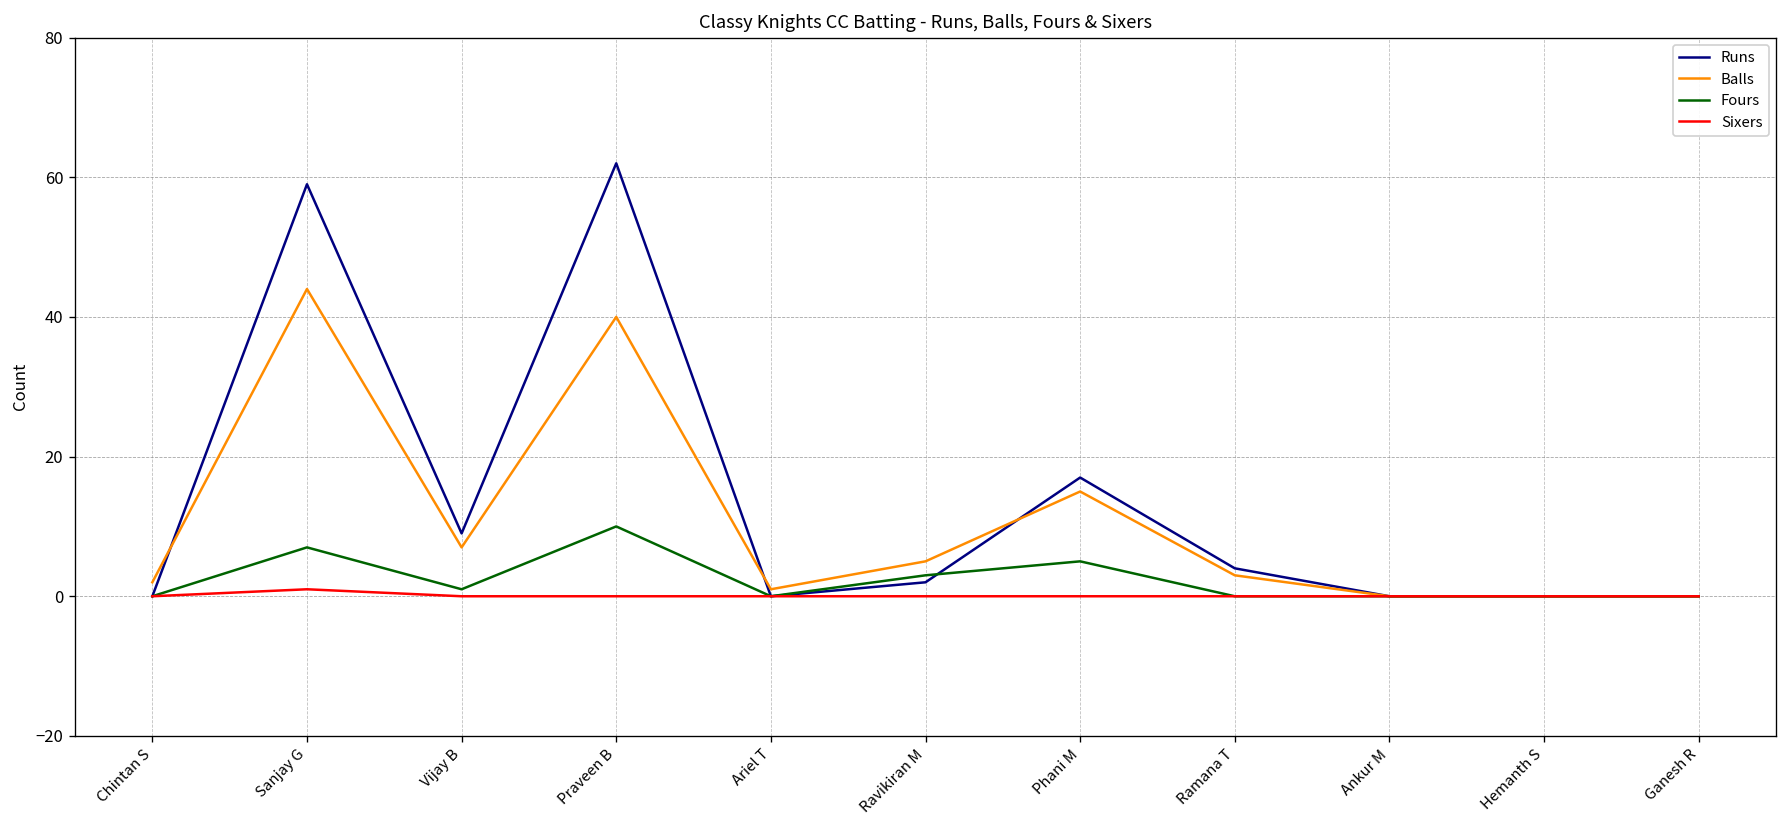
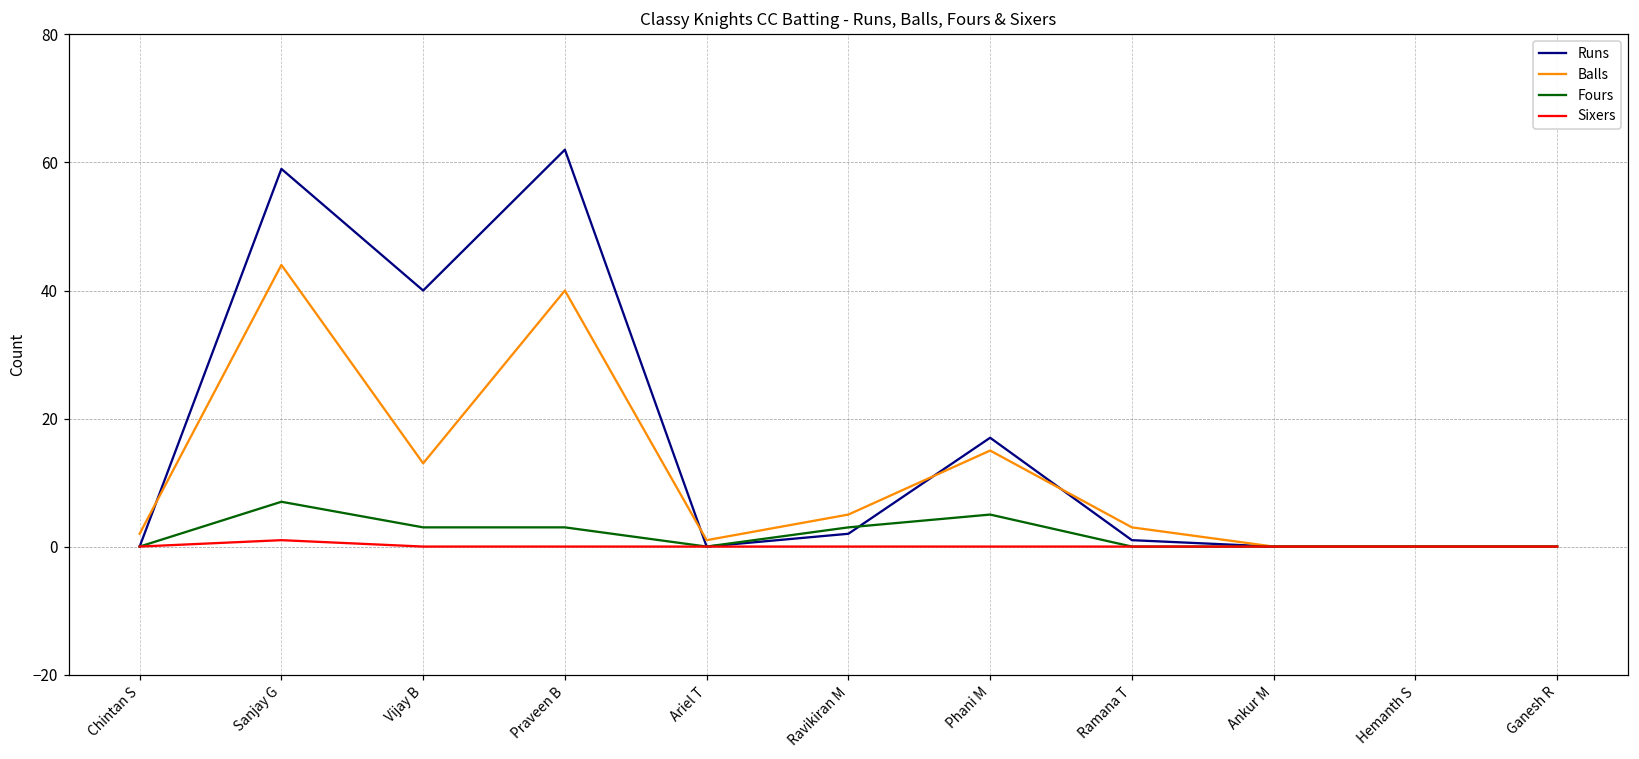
  {
    "Runs": {
      "Sanjay G": 59,
-     "Vijay B": 9,
+     "Vijay B": 40,
      "Praveen B": 62,
      "Ravikiran M": 2,
      "Phani M": 17,
-     "Ramana T": 4
+     "Ramana T": 1
    },
    "Balls": {
      "Chintan S": 2,
      "Sanjay G": 44,
-     "Vijay B": 7,
+     "Vijay B": 13,
      "Praveen B": 40,
      "Ariel T": 1,
      "Ravikiran M": 5,
      "Phani M": 15,
      "Ramana T": 3
    },
    "Fours": {
      "Sanjay G": 7,
-     "Vijay B": 1,
-     "Praveen B": 10,
+     "Vijay B": 3,
+     "Praveen B": 3,
      "Ravikiran M": 3,
      "Phani M": 5
    },
    "Sixers": {
      "Sanjay G": 1,
      "Vijay B": 0,
      "Praveen B": 0,
      "Ravikiran M": 0,
      "Phani M": 0
    }
  }
